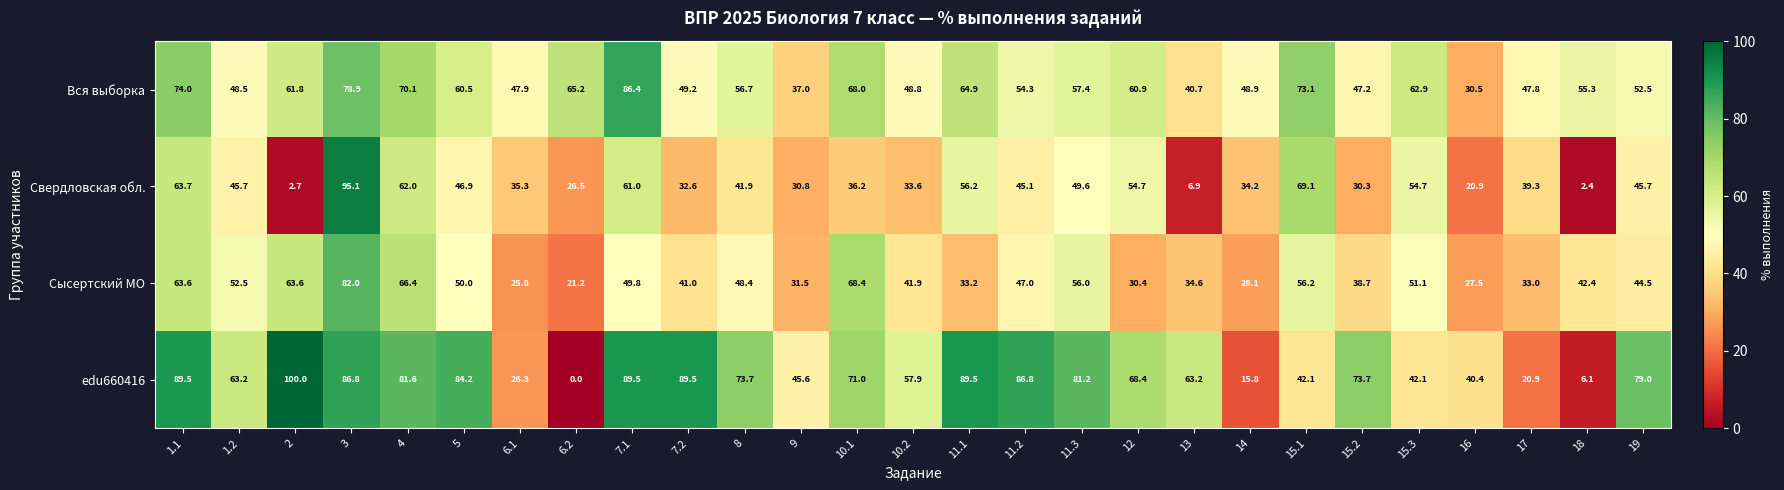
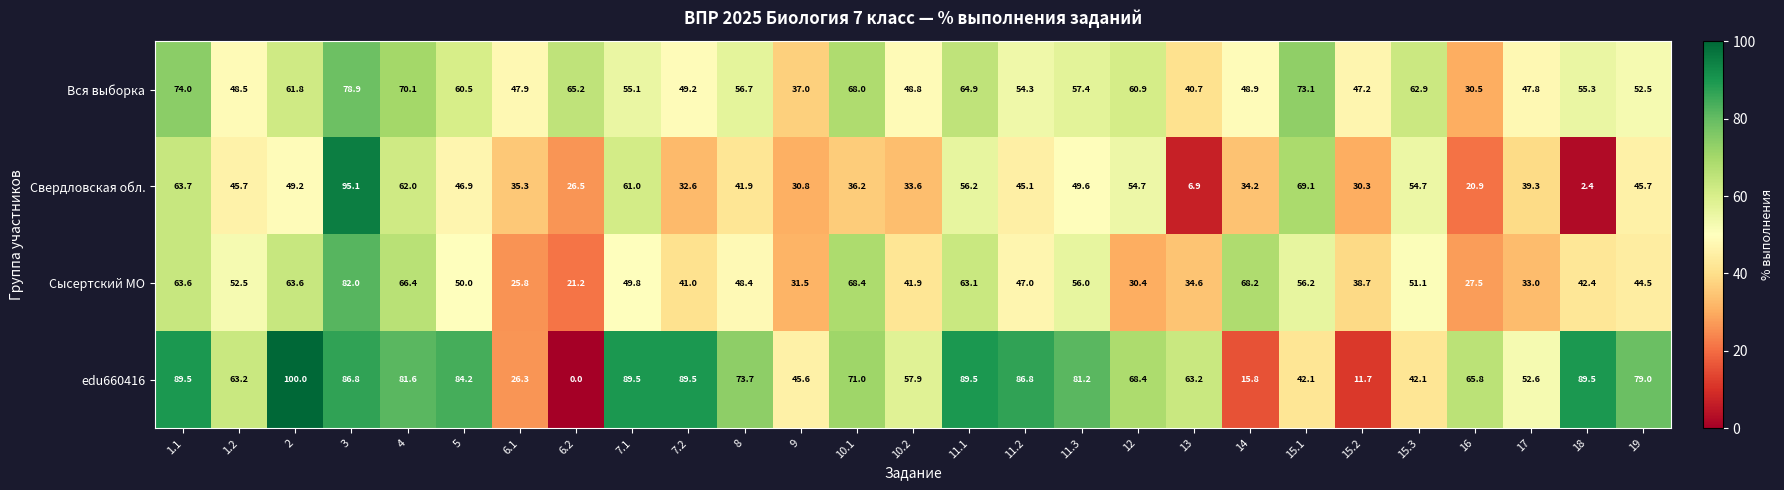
  {
    "Вся выборка": {
      "1.1": 74.0,
      "1.2": 48.5,
      "2": 61.8,
      "3": 78.9,
      "4": 70.1,
      "5": 60.5,
      "6.1": 47.9,
      "6.2": 65.2,
-     "7.1": 86.4,
+     "7.1": 55.1,
      "7.2": 49.2,
      "8": 56.7,
      "9": 37.0,
      "10.1": 68.0,
      "10.2": 48.8,
      "11.1": 64.9,
      "11.2": 54.3,
      "11.3": 57.4,
      "12": 60.9,
      "13": 40.7,
      "14": 48.9,
      "15.1": 73.1,
      "15.2": 47.2,
      "15.3": 62.9,
      "16": 30.5,
      "17": 47.8,
      "18": 55.3,
      "19": 52.5
    },
    "Свердловская обл.": {
      "1.1": 63.7,
      "1.2": 45.7,
-     "2": 2.7,
+     "2": 49.2,
      "3": 95.1,
      "4": 62.0,
      "5": 46.9,
      "6.1": 35.3,
      "6.2": 26.5,
      "7.1": 61.0,
      "7.2": 32.6,
      "8": 41.9,
      "9": 30.8,
      "10.1": 36.2,
      "10.2": 33.6,
      "11.1": 56.2,
      "11.2": 45.1,
      "11.3": 49.6,
      "12": 54.7,
      "13": 6.9,
      "14": 34.2,
      "15.1": 69.1,
      "15.2": 30.3,
      "15.3": 54.7,
      "16": 20.9,
      "17": 39.3,
      "18": 2.4,
      "19": 45.7
    },
    "Сысертский МО": {
      "1.1": 63.6,
      "1.2": 52.5,
      "2": 63.6,
      "3": 82.0,
      "4": 66.4,
      "5": 50.0,
      "6.1": 25.8,
      "6.2": 21.2,
      "7.1": 49.8,
      "7.2": 41.0,
      "8": 48.4,
      "9": 31.5,
      "10.1": 68.4,
      "10.2": 41.9,
-     "11.1": 33.2,
+     "11.1": 63.1,
      "11.2": 47.0,
      "11.3": 56.0,
      "12": 30.4,
      "13": 34.6,
-     "14": 28.1,
+     "14": 68.2,
      "15.1": 56.2,
      "15.2": 38.7,
      "15.3": 51.1,
      "16": 27.5,
      "17": 33.0,
      "18": 42.4,
      "19": 44.5
    },
    "edu660416": {
      "1.1": 89.5,
      "1.2": 63.2,
      "2": 100.0,
      "3": 86.8,
      "4": 81.6,
      "5": 84.2,
      "6.1": 26.3,
      "6.2": 0.0,
      "7.1": 89.5,
      "7.2": 89.5,
      "8": 73.7,
      "9": 45.6,
      "10.1": 71.0,
      "10.2": 57.9,
      "11.1": 89.5,
      "11.2": 86.8,
      "11.3": 81.2,
      "12": 68.4,
      "13": 63.2,
      "14": 15.8,
      "15.1": 42.1,
-     "15.2": 73.7,
+     "15.2": 11.7,
      "15.3": 42.1,
-     "16": 40.4,
-     "17": 20.9,
-     "18": 6.1,
+     "16": 65.8,
+     "17": 52.6,
+     "18": 89.5,
      "19": 79.0
    }
  }
